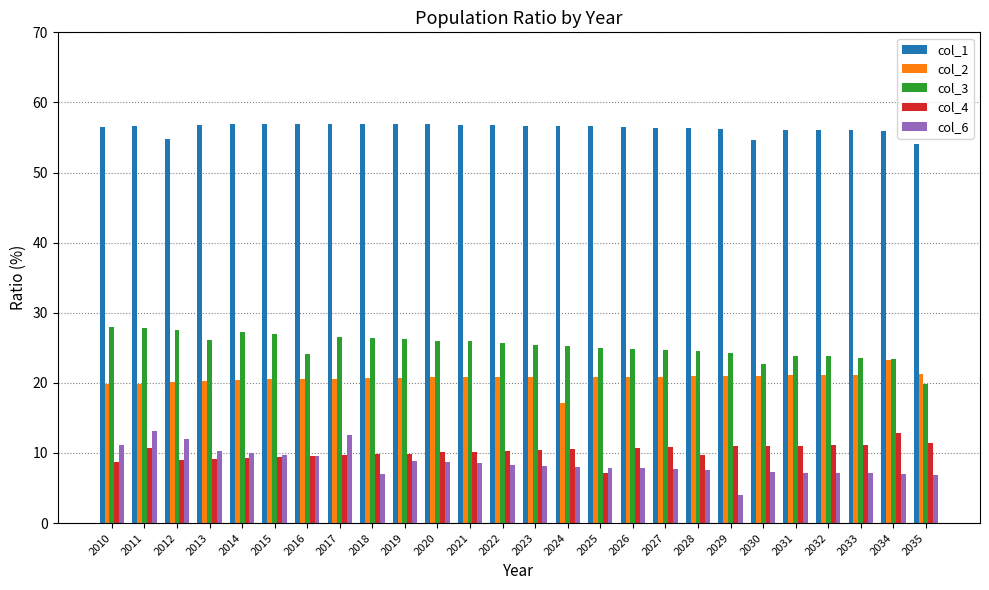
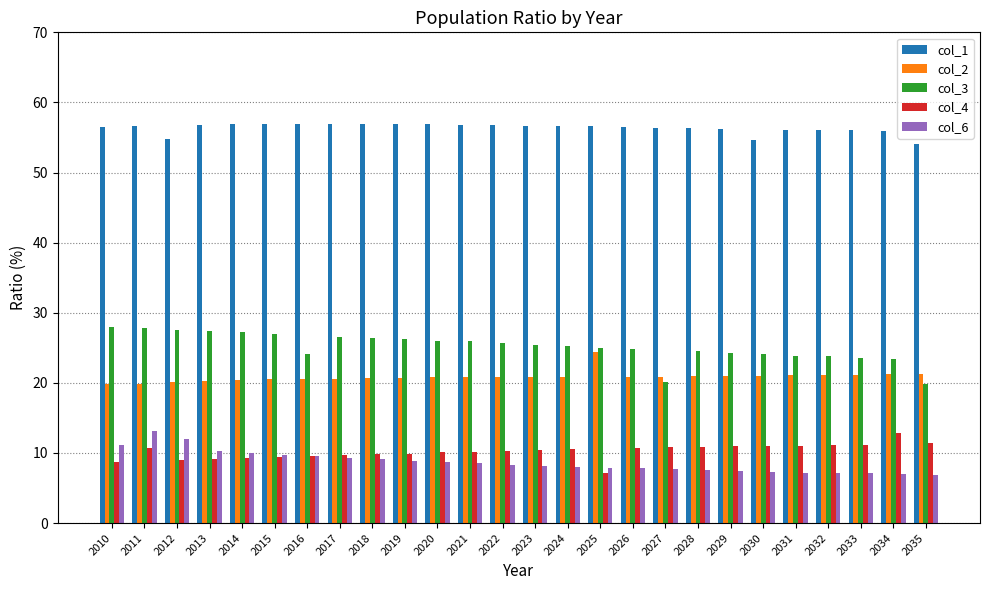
  {
    "col_1": {
      "2010": 57,
      "2011": 57,
      "2012": 55,
      "2013": 57,
      "2014": 57,
      "2015": 57,
      "2016": 57,
      "2017": 57,
      "2018": 57,
      "2019": 57,
      "2020": 57,
      "2021": 57,
      "2022": 57,
      "2023": 57,
      "2024": 57,
      "2025": 57,
      "2026": 57,
      "2027": 56,
      "2028": 56,
      "2029": 56,
      "2030": 55,
      "2031": 56,
      "2032": 56,
      "2033": 56,
      "2034": 56,
      "2035": 54
    },
    "col_2": {
      "2010": 20,
      "2011": 20,
      "2012": 20,
      "2013": 20,
      "2014": 20,
      "2015": 21,
      "2016": 21,
      "2017": 21,
      "2018": 21,
      "2019": 21,
      "2020": 21,
      "2021": 21,
      "2022": 21,
      "2023": 21,
-     "2024": 17,
-     "2025": 21,
+     "2024": 21,
+     "2025": 24,
      "2026": 21,
      "2027": 21,
      "2028": 21,
      "2029": 21,
      "2030": 21,
      "2031": 21,
      "2032": 21,
      "2033": 21,
-     "2034": 23,
+     "2034": 21,
      "2035": 21
    },
    "col_3": {
      "2010": 28,
      "2011": 28,
      "2012": 28,
-     "2013": 26,
+     "2013": 27,
      "2014": 27,
      "2015": 27,
      "2016": 24,
      "2017": 27,
      "2018": 26,
      "2019": 26,
      "2020": 26,
      "2021": 26,
      "2022": 26,
      "2023": 25,
      "2024": 25,
      "2025": 25,
      "2026": 25,
-     "2027": 25,
+     "2027": 20,
      "2028": 25,
      "2029": 24,
-     "2030": 23,
+     "2030": 24,
      "2031": 24,
      "2032": 24,
      "2033": 24,
      "2034": 23,
      "2035": 20
    },
    "col_4": {
      "2010": 9,
      "2011": 11,
      "2012": 9,
      "2013": 9,
      "2014": 9,
      "2015": 9,
      "2016": 10,
      "2017": 10,
      "2018": 10,
      "2019": 10,
      "2020": 10,
      "2021": 10,
      "2022": 10,
      "2023": 10,
      "2024": 11,
      "2025": 7,
      "2026": 11,
      "2027": 11,
-     "2028": 10,
+     "2028": 11,
      "2029": 11,
      "2030": 11,
      "2031": 11,
      "2032": 11,
      "2033": 11,
      "2034": 13,
      "2035": 11
    },
    "col_6": {
      "2010": 11,
      "2011": 13,
      "2012": 12,
      "2013": 10,
      "2014": 10,
      "2015": 10,
      "2016": 10,
-     "2017": 13,
-     "2018": 7,
+     "2017": 9,
+     "2018": 9,
      "2019": 9,
      "2020": 9,
      "2021": 9,
      "2022": 8,
      "2023": 8,
      "2024": 8,
      "2025": 8,
      "2026": 8,
      "2027": 8,
      "2028": 8,
-     "2029": 4,
+     "2029": 7,
      "2030": 7,
      "2031": 7,
      "2032": 7,
      "2033": 7,
      "2034": 7,
      "2035": 7
    }
  }
